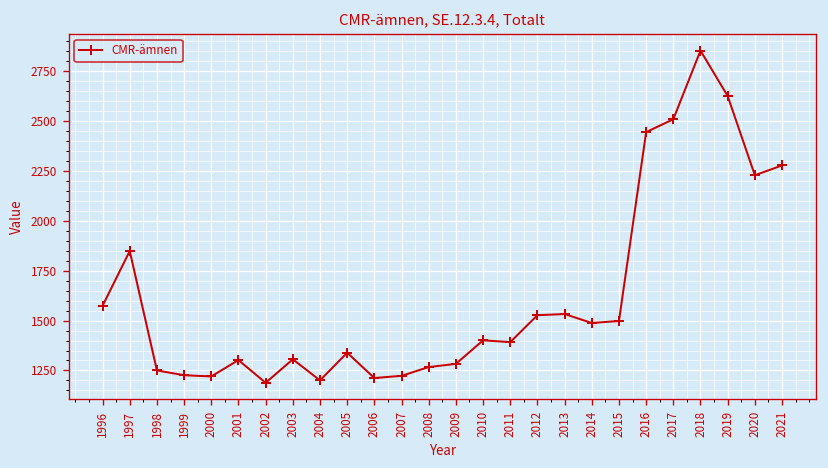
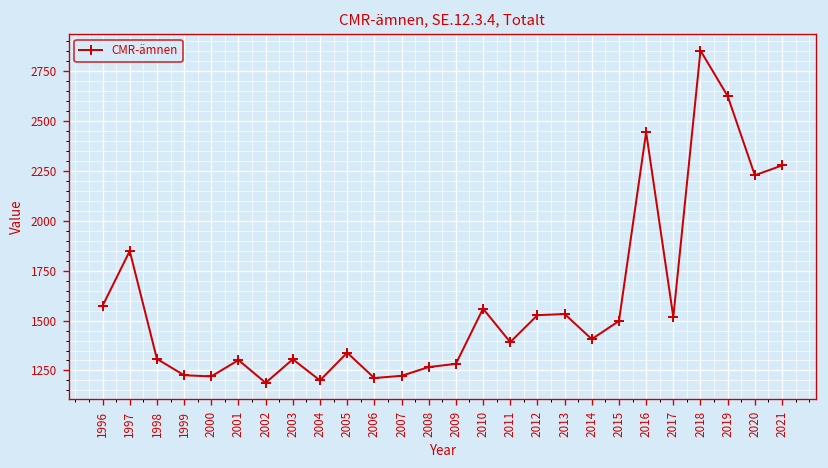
  {
    "1996": 1570,
    "1997": 1850,
-   "1998": 1250,
+   "1998": 1310,
    "1999": 1230,
    "2000": 1220,
    "2001": 1300,
    "2002": 1190,
    "2003": 1310,
    "2004": 1200,
    "2005": 1340,
    "2006": 1210,
    "2007": 1220,
    "2008": 1270,
    "2009": 1280,
-   "2010": 1400,
+   "2010": 1560,
    "2011": 1390,
    "2012": 1530,
    "2013": 1530,
-   "2014": 1490,
+   "2014": 1410,
    "2015": 1500,
    "2016": 2450,
-   "2017": 2510,
+   "2017": 1520,
    "2018": 2850,
    "2019": 2630,
    "2020": 2230,
    "2021": 2280
  }
